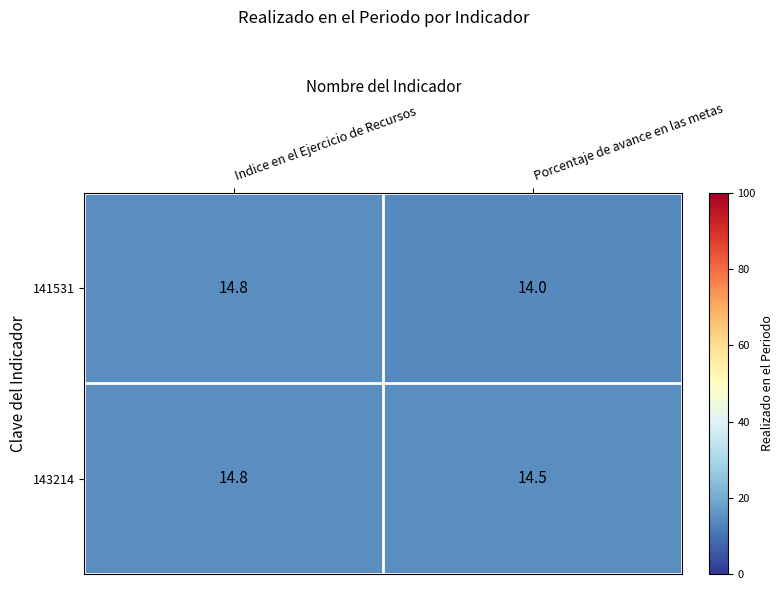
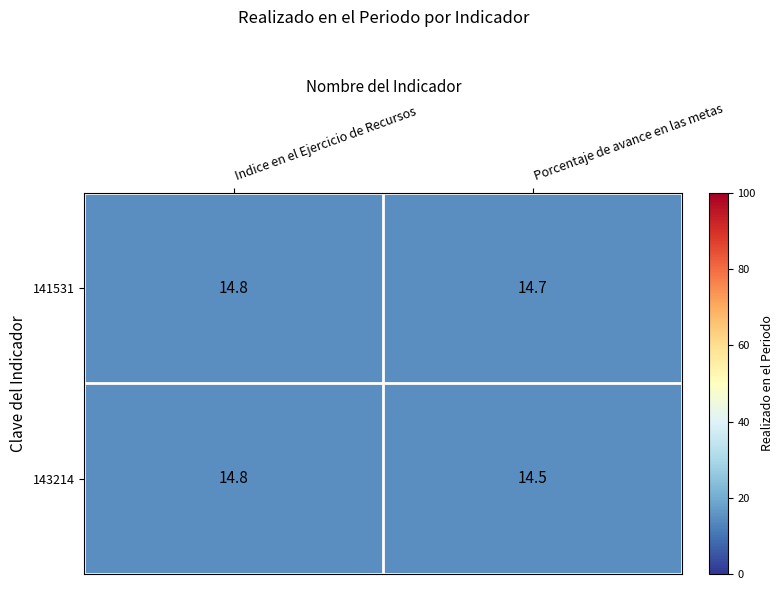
  {
    "141531": {
      "Indice en el Ejercicio de Recursos": 14.8,
-     "Porcentaje de avance en las metas": 14.0
+     "Porcentaje de avance en las metas": 14.7
    },
    "143214": {
      "Indice en el Ejercicio de Recursos": 14.8,
      "Porcentaje de avance en las metas": 14.5
    }
  }
